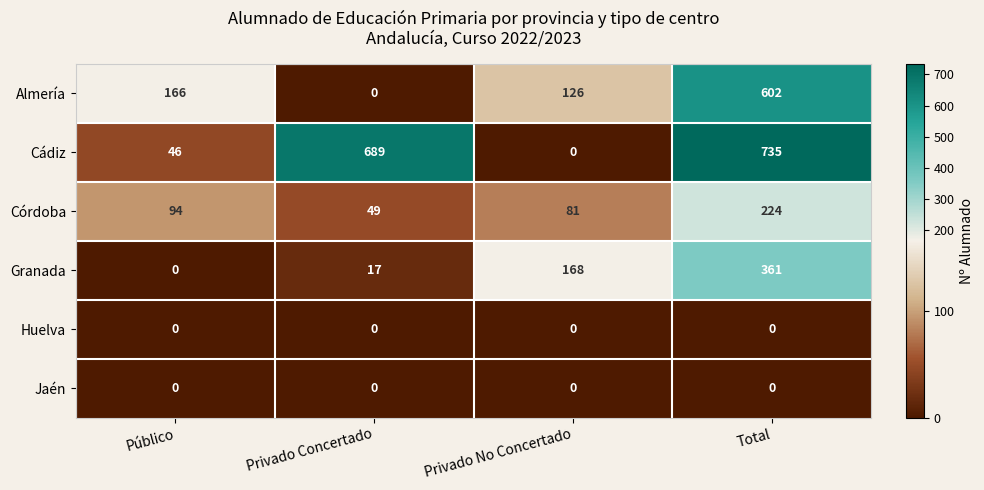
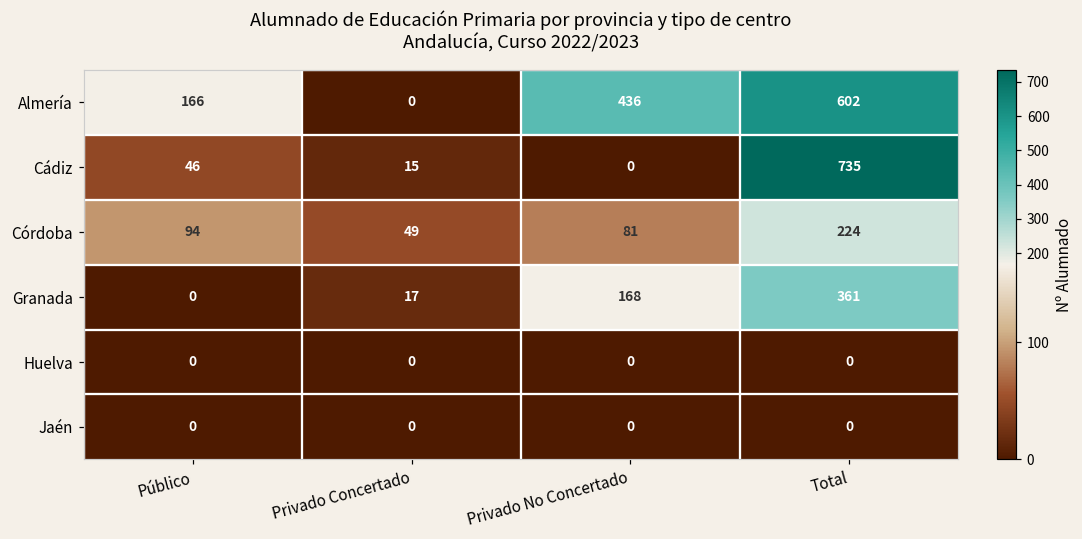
  {
    "Almería": {
      "Público": 166,
      "Privado Concertado": 0,
-     "Privado No Concertado": 126,
+     "Privado No Concertado": 436,
      "Total": 602
    },
    "Cádiz": {
      "Público": 46,
-     "Privado Concertado": 689,
+     "Privado Concertado": 15,
      "Privado No Concertado": 0,
      "Total": 735
    },
    "Córdoba": {
      "Público": 94,
      "Privado Concertado": 49,
      "Privado No Concertado": 81,
      "Total": 224
    },
    "Granada": {
      "Público": 0,
      "Privado Concertado": 17,
      "Privado No Concertado": 168,
      "Total": 361
    },
    "Huelva": {
      "Público": 0,
      "Privado Concertado": 0,
      "Privado No Concertado": 0,
      "Total": 0
    },
    "Jaén": {
      "Público": 0,
      "Privado Concertado": 0,
      "Privado No Concertado": 0,
      "Total": 0
    }
  }
